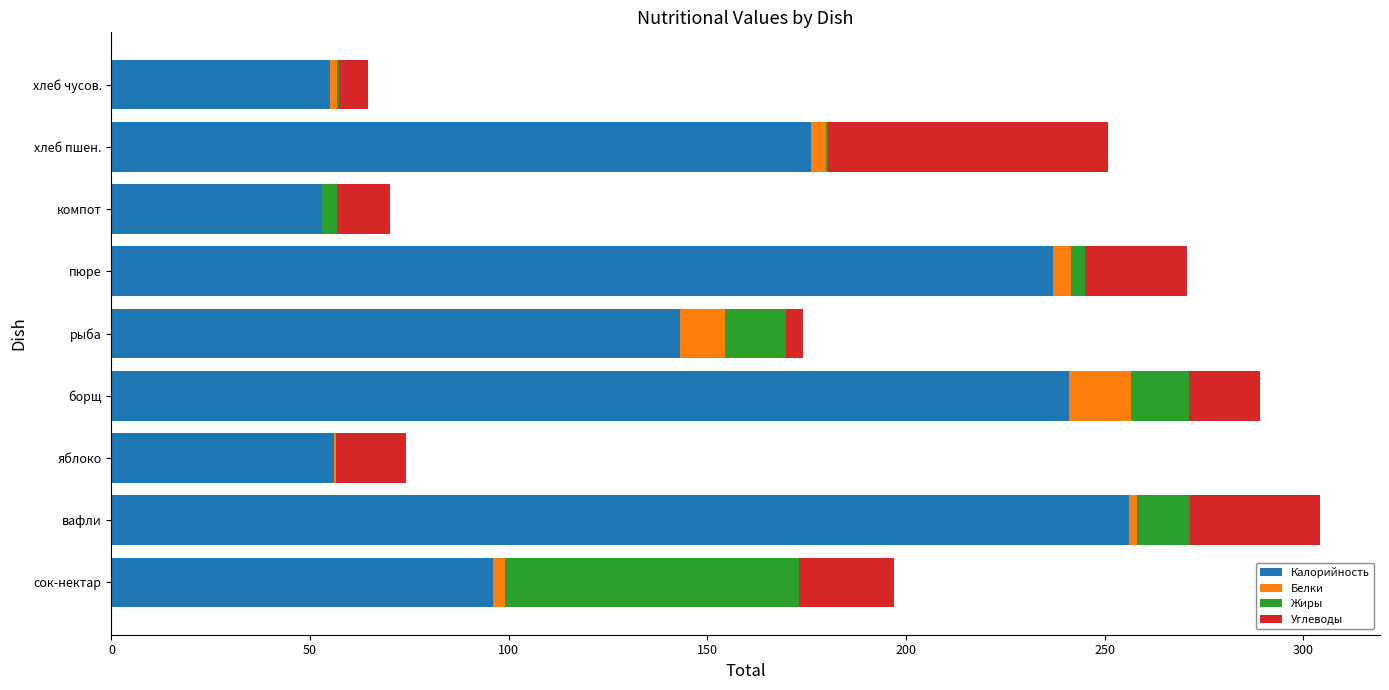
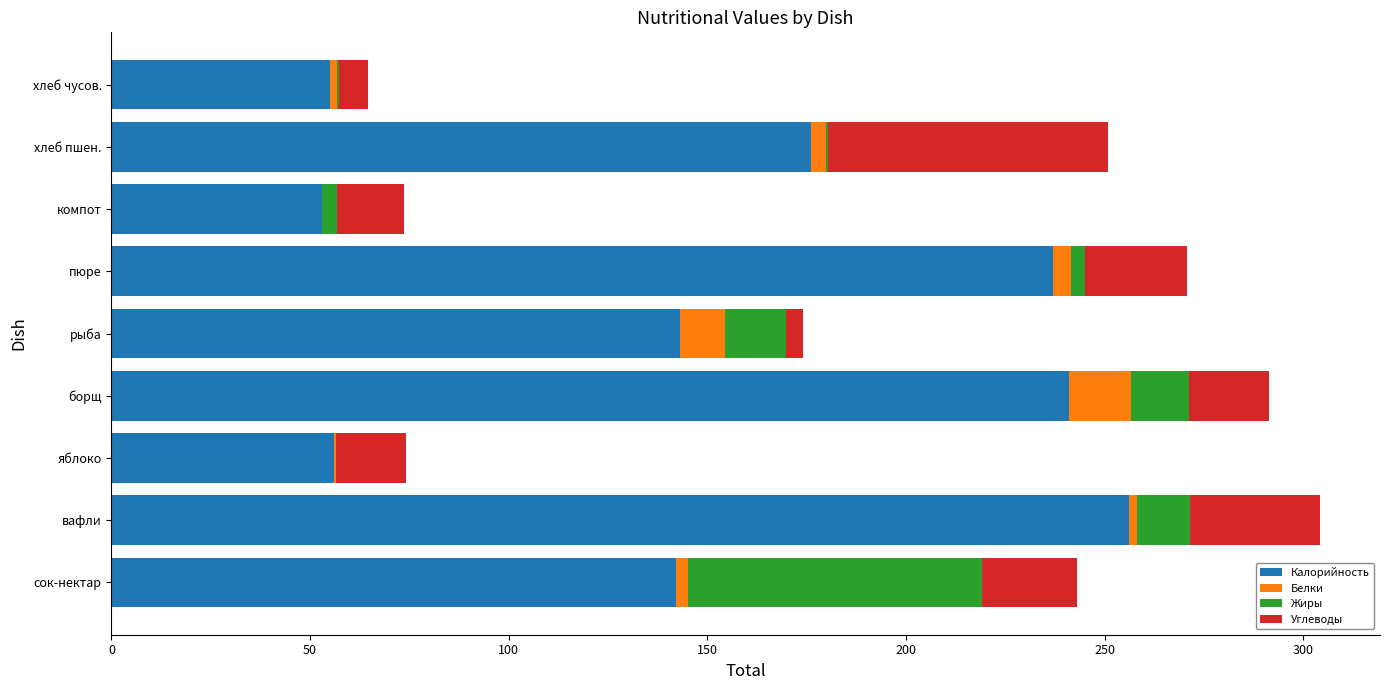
  {
    "Калорийность": {
      "хлеб чусов.": 55,
      "хлеб пшен.": 176,
      "компот": 53,
      "пюре": 237,
      "рыба": 143,
      "борщ": 241,
      "яблоко": 56,
      "вафли": 256,
-     "сок-нектар": 96
+     "сок-нектар": 142
    },
    "Белки": {
      "хлеб чусов.": 2,
      "хлеб пшен.": 4,
      "пюре": 5,
      "рыба": 11,
      "борщ": 16,
      "вафли": 2,
      "сок-нектар": 3
    },
    "Жиры": {
      "компот": 4,
      "пюре": 4,
      "рыба": 15,
      "борщ": 15,
      "яблоко": 0,
      "вафли": 13,
      "сок-нектар": 74
    },
    "Углеводы": {
      "хлеб чусов.": 7,
      "хлеб пшен.": 70,
-     "компот": 13,
+     "компот": 17,
      "пюре": 26,
      "рыба": 4,
-     "борщ": 18,
+     "борщ": 20,
      "яблоко": 18,
      "вафли": 33,
      "сок-нектар": 24
    }
  }
